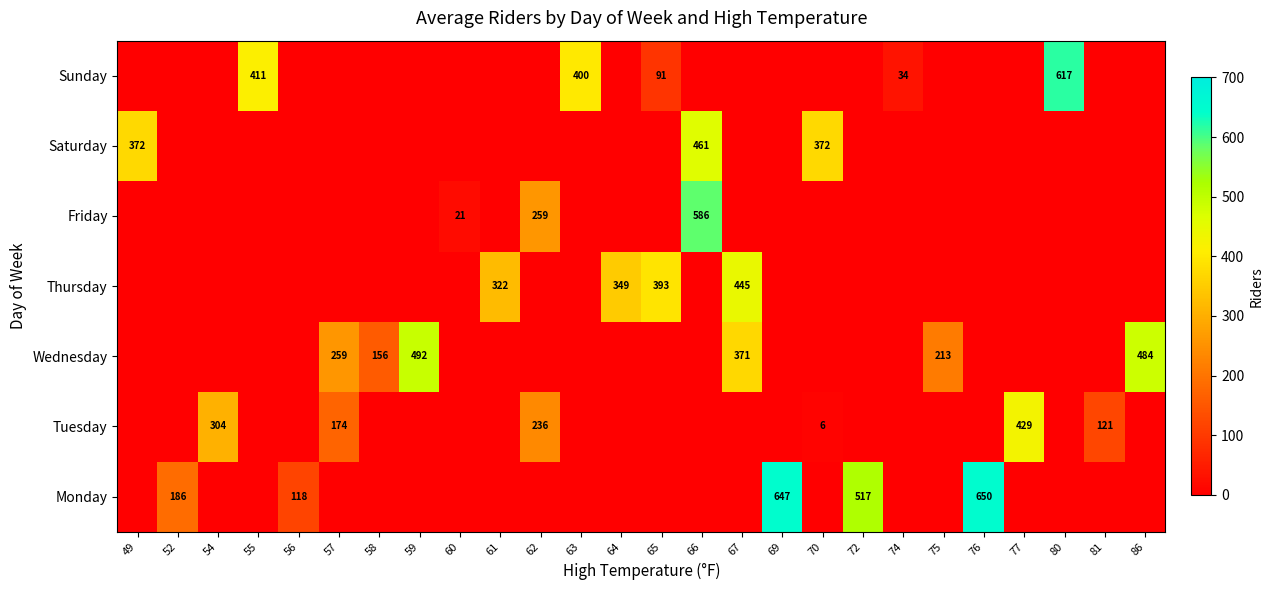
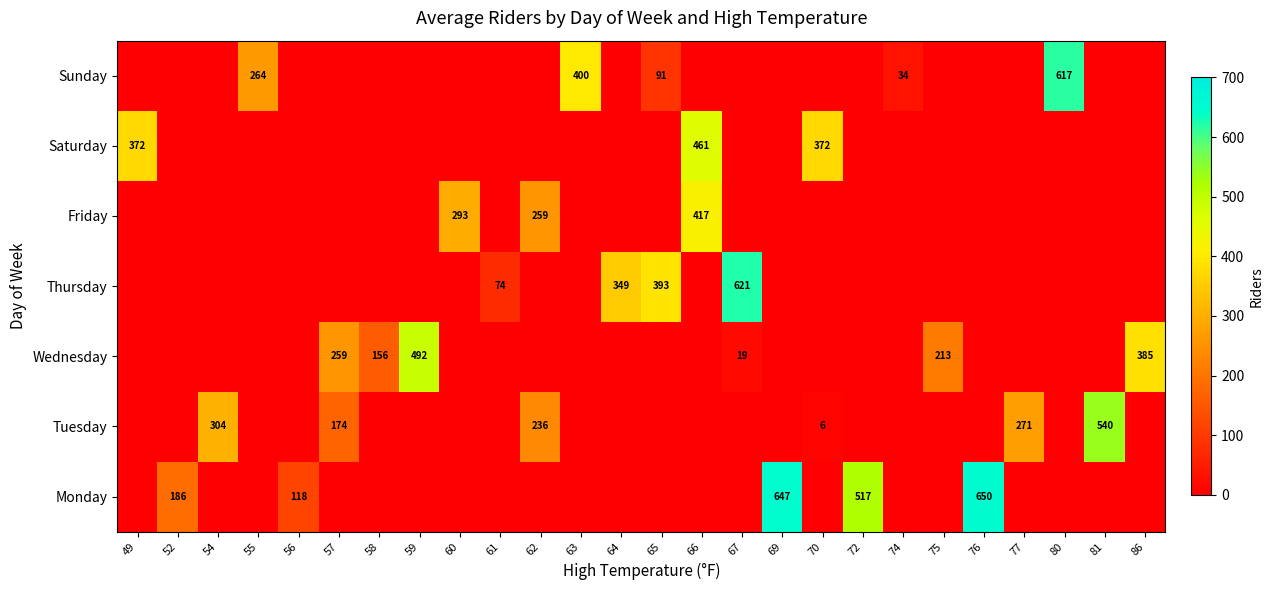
  {
    "Sunday": {
-     "55": 411,
+     "55": 264,
      "63": 400,
      "65": 91,
      "74": 34,
      "80": 617
    },
    "Saturday": {
      "49": 372,
      "66": 461,
      "70": 372
    },
    "Friday": {
-     "60": 21,
+     "60": 293,
      "62": 259,
-     "66": 586
+     "66": 417
    },
    "Thursday": {
-     "61": 322,
+     "61": 74,
      "64": 349,
      "65": 393,
-     "67": 445
+     "67": 621
    },
    "Wednesday": {
      "57": 259,
      "58": 156,
      "59": 492,
-     "67": 371,
+     "67": 19,
      "75": 213,
-     "86": 484
+     "86": 385
    },
    "Tuesday": {
      "54": 304,
      "57": 174,
      "62": 236,
      "70": 6,
-     "77": 429,
-     "81": 121
+     "77": 271,
+     "81": 540
    },
    "Monday": {
      "52": 186,
      "56": 118,
      "69": 647,
      "72": 517,
      "76": 650
    }
  }
